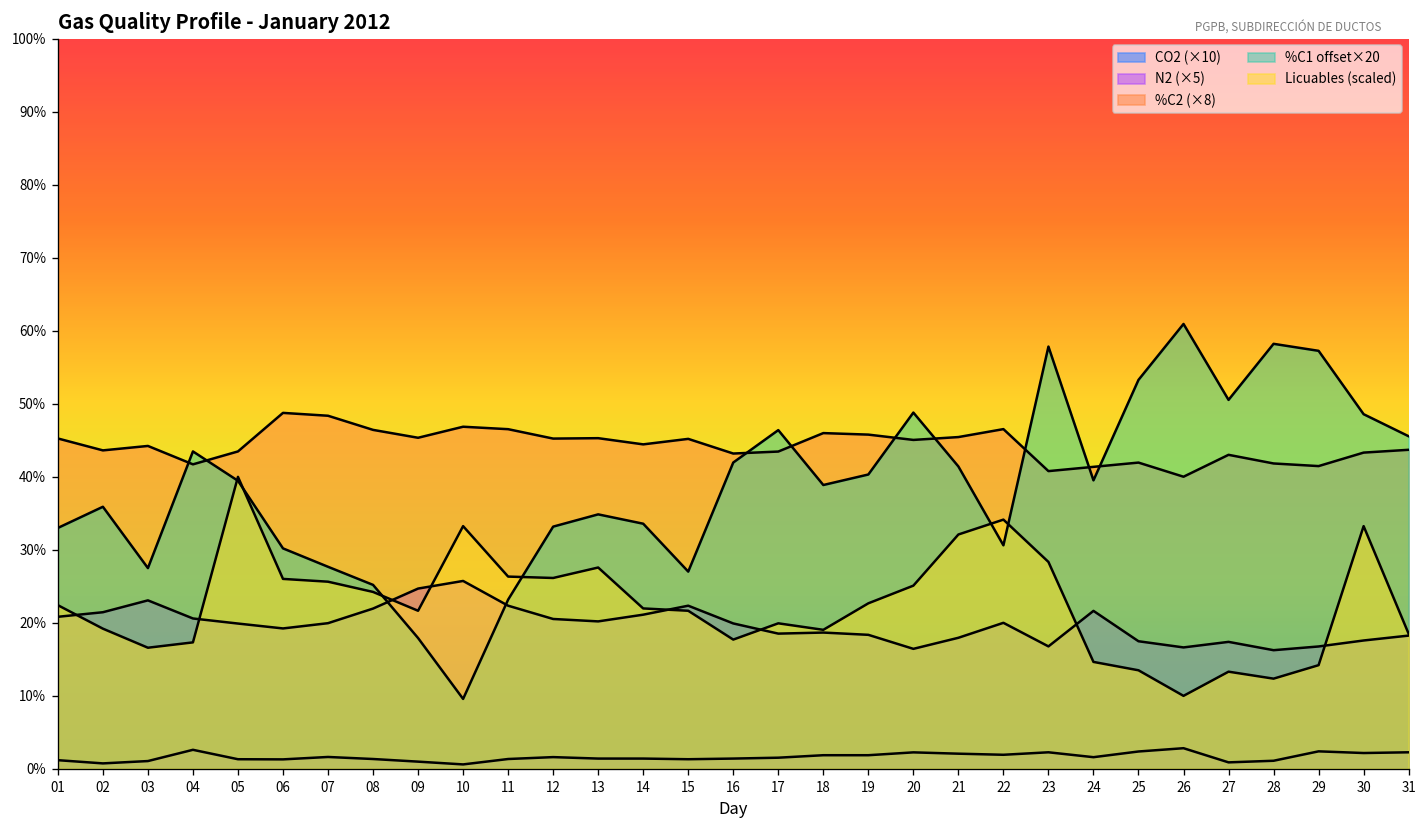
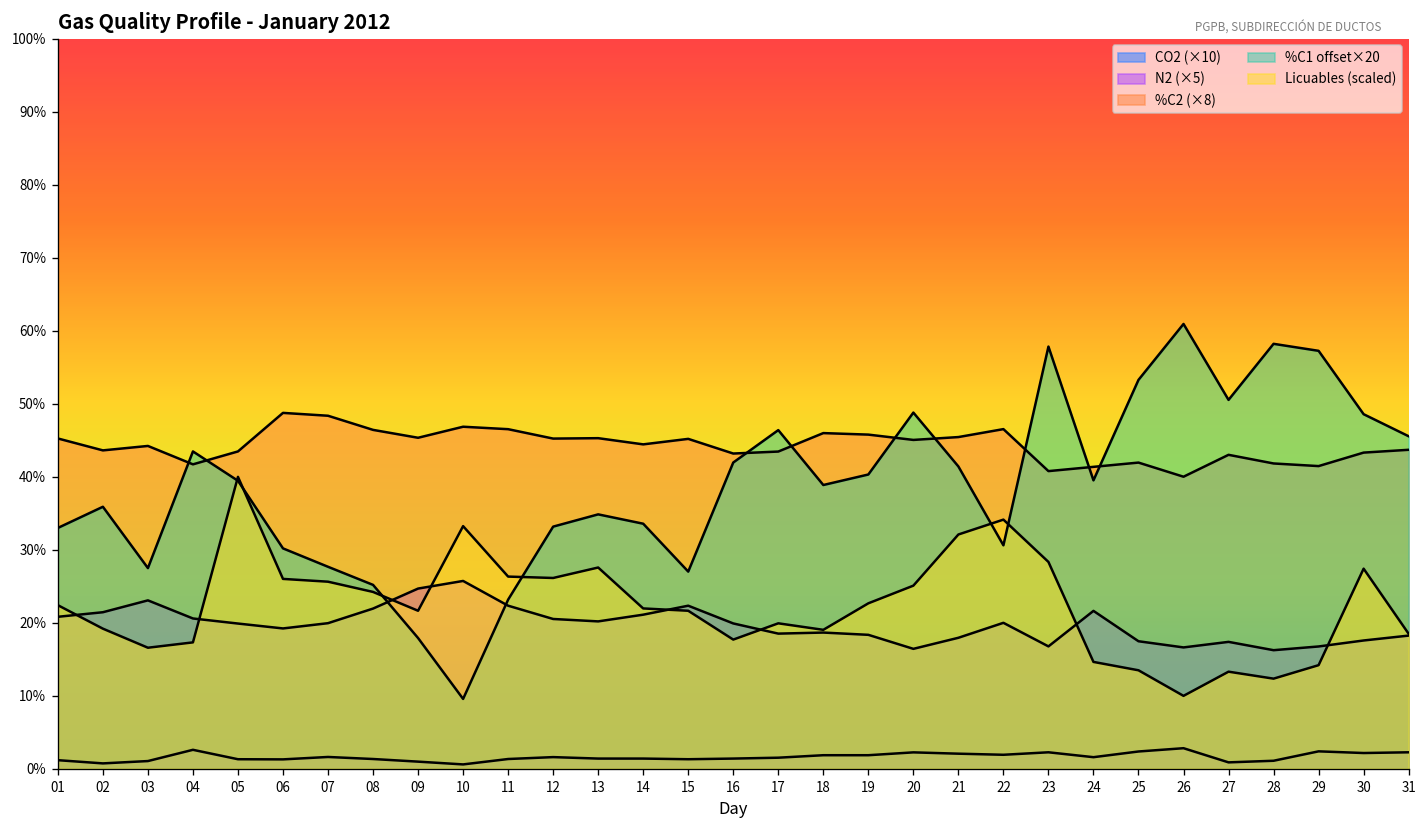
  {
    "CO2 (×10)": {
      "01": "1%",
      "02": "1%",
      "03": "1%",
      "04": "3%",
      "05": "1%",
      "06": "1%",
      "07": "2%",
      "08": "1%",
      "09": "1%",
      "10": "1%",
      "11": "1%",
      "12": "2%",
      "13": "1%",
      "14": "1%",
      "15": "1%",
      "16": "1%",
      "17": "2%",
      "18": "2%",
      "19": "2%",
      "20": "2%",
      "21": "2%",
      "22": "2%",
      "23": "2%",
      "24": "2%",
      "25": "2%",
      "26": "3%",
      "27": "1%",
      "28": "1%",
      "29": "2%",
      "30": "2%",
      "31": "2%"
    },
    "N2 (×5)": {
      "01": "21%",
      "02": "21%",
      "03": "23%",
      "04": "21%",
      "05": "20%",
      "06": "19%",
      "07": "20%",
      "08": "22%",
      "09": "25%",
      "10": "26%",
      "11": "22%",
      "12": "21%",
      "13": "20%",
      "14": "21%",
      "15": "22%",
      "16": "20%",
      "17": "19%",
      "19": "18%",
      "20": "16%",
      "21": "18%",
      "22": "20%",
      "23": "17%",
      "24": "22%",
      "25": "17%",
      "26": "17%",
      "27": "17%",
      "28": "16%",
      "29": "17%",
      "30": "18%"
    },
    "%C2 (×8)": {
      "01": "45%",
      "02": "44%",
      "03": "44%",
      "04": "42%",
      "05": "43%",
      "06": "49%",
      "07": "48%",
      "08": "46%",
      "09": "45%",
      "10": "47%",
      "11": "47%",
      "12": "45%",
      "13": "45%",
      "14": "44%",
      "15": "45%",
      "16": "43%",
      "17": "43%",
      "18": "46%",
      "19": "46%",
      "20": "45%",
      "21": "45%",
      "22": "47%",
      "23": "41%",
      "24": "41%",
      "25": "42%",
      "26": "40%",
      "27": "43%",
      "28": "42%",
      "29": "41%",
      "30": "43%",
      "31": "44%"
    },
    "%C1 offset×20": {
      "01": "33%",
      "02": "36%",
      "03": "28%",
      "04": "43%",
      "05": "39%",
      "06": "30%",
      "07": "28%",
      "08": "25%",
      "09": "18%",
      "10": "10%",
      "11": "23%",
      "12": "33%",
      "13": "35%",
      "14": "34%",
      "15": "27%",
      "16": "42%",
      "17": "46%",
      "18": "39%",
      "19": "40%",
      "20": "49%",
      "21": "41%",
      "22": "31%",
      "23": "58%",
      "24": "40%",
      "25": "53%",
      "26": "61%",
      "27": "51%",
      "28": "58%",
      "29": "57%",
      "30": "49%",
      "31": "46%"
    },
    "Licuables (scaled)": {
      "01": "22%",
      "02": "19%",
      "03": "17%",
      "04": "17%",
      "05": "40%",
      "06": "26%",
      "07": "26%",
      "08": "24%",
      "09": "22%",
      "10": "33%",
      "11": "26%",
      "12": "26%",
      "13": "28%",
      "14": "22%",
      "15": "22%",
      "16": "18%",
      "17": "20%",
      "19": "23%",
      "20": "25%",
      "21": "32%",
      "22": "34%",
      "23": "28%",
      "24": "15%",
      "25": "14%",
      "26": "10%",
      "27": "13%",
      "28": "12%",
      "29": "14%",
-     "30": "33%"
+     "30": "27%"
    }
  }
